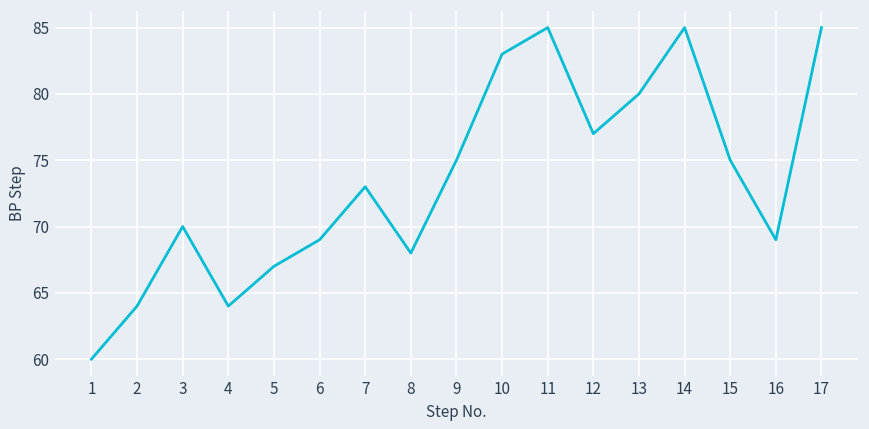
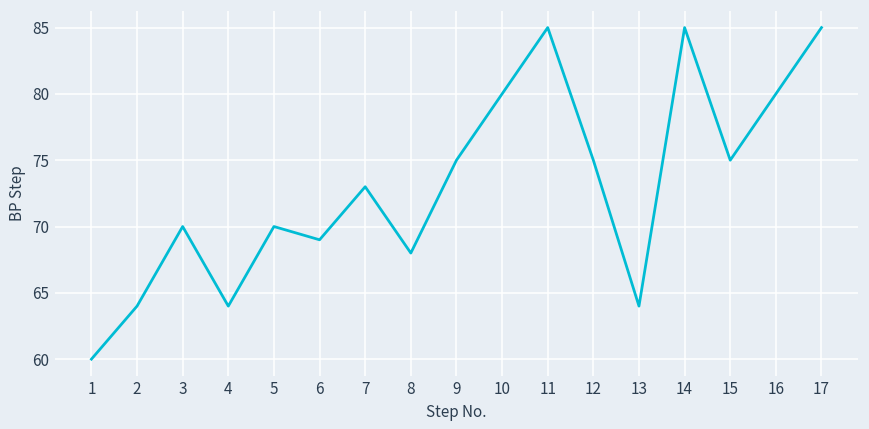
  {
    "1": 60,
    "2": 64,
    "3": 70,
    "4": 64,
-   "5": 67,
+   "5": 70,
    "6": 69,
    "7": 73,
    "8": 68,
    "9": 75,
-   "10": 83,
+   "10": 80,
    "11": 85,
-   "12": 77,
-   "13": 80,
+   "12": 75,
+   "13": 64,
    "14": 85,
    "15": 75,
-   "16": 69,
+   "16": 80,
    "17": 85
  }
